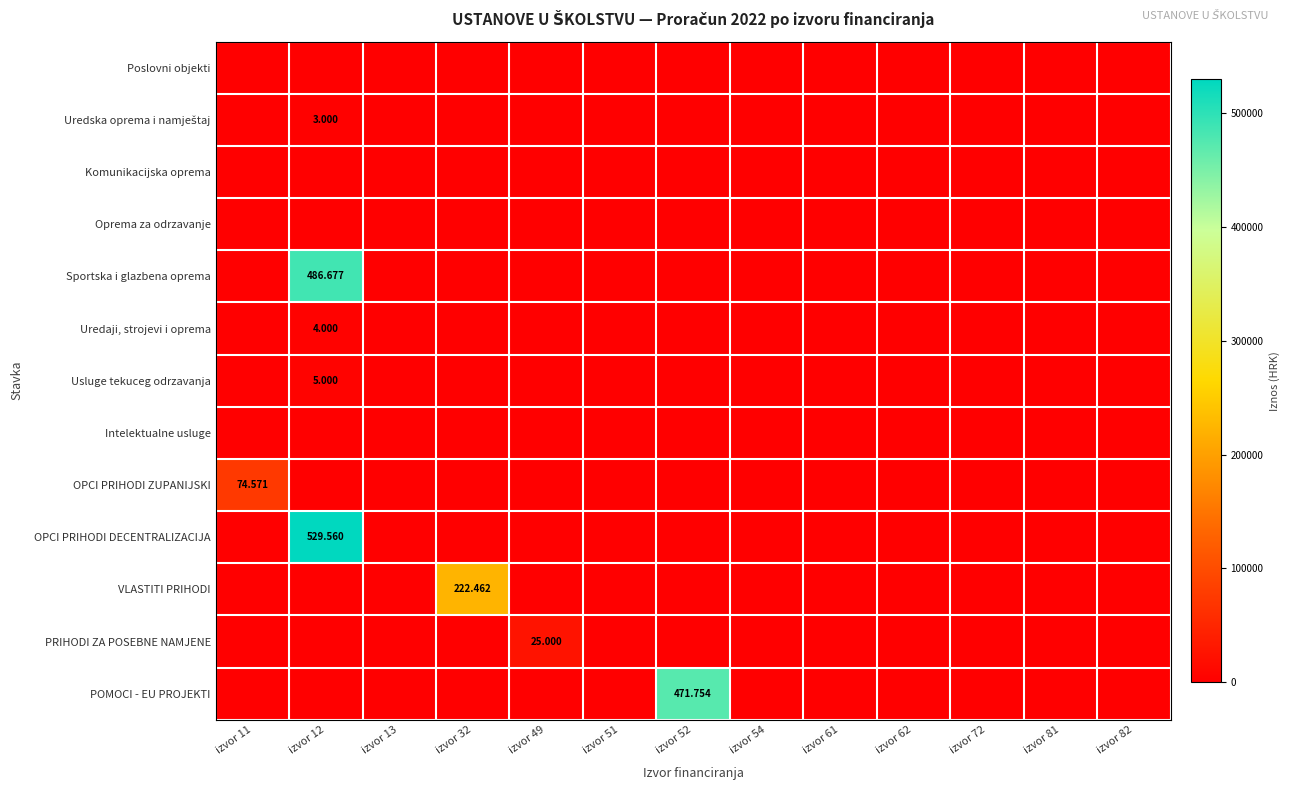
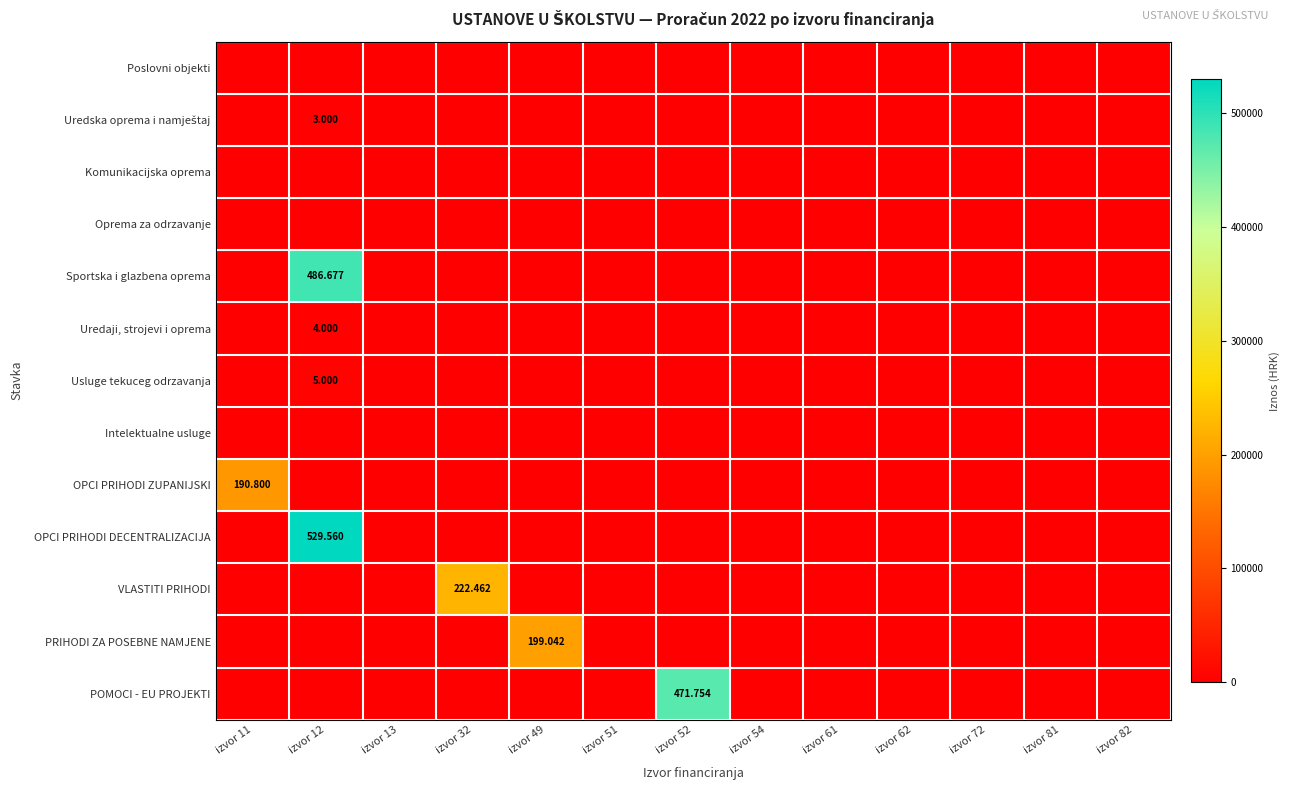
  {
    "Uredska oprema i namještaj": {
      "izvor 12": 3.000
    },
    "Sportska i glazbena oprema": {
      "izvor 12": 486.677
    },
    "Uredaji, strojevi i oprema": {
      "izvor 12": 4.000
    },
    "Usluge tekuceg odrzavanja": {
      "izvor 12": 5.000
    },
    "OPCI PRIHODI ZUPANIJSKI": {
-     "izvor 11": 74.571
+     "izvor 11": 190.800
    },
    "OPCI PRIHODI DECENTRALIZACIJA": {
      "izvor 12": 529.560
    },
    "VLASTITI PRIHODI": {
      "izvor 32": 222.462
    },
    "PRIHODI ZA POSEBNE NAMJENE": {
-     "izvor 49": 25.000
+     "izvor 49": 199.042
    },
    "POMOCI - EU PROJEKTI": {
      "izvor 52": 471.754
    }
  }
